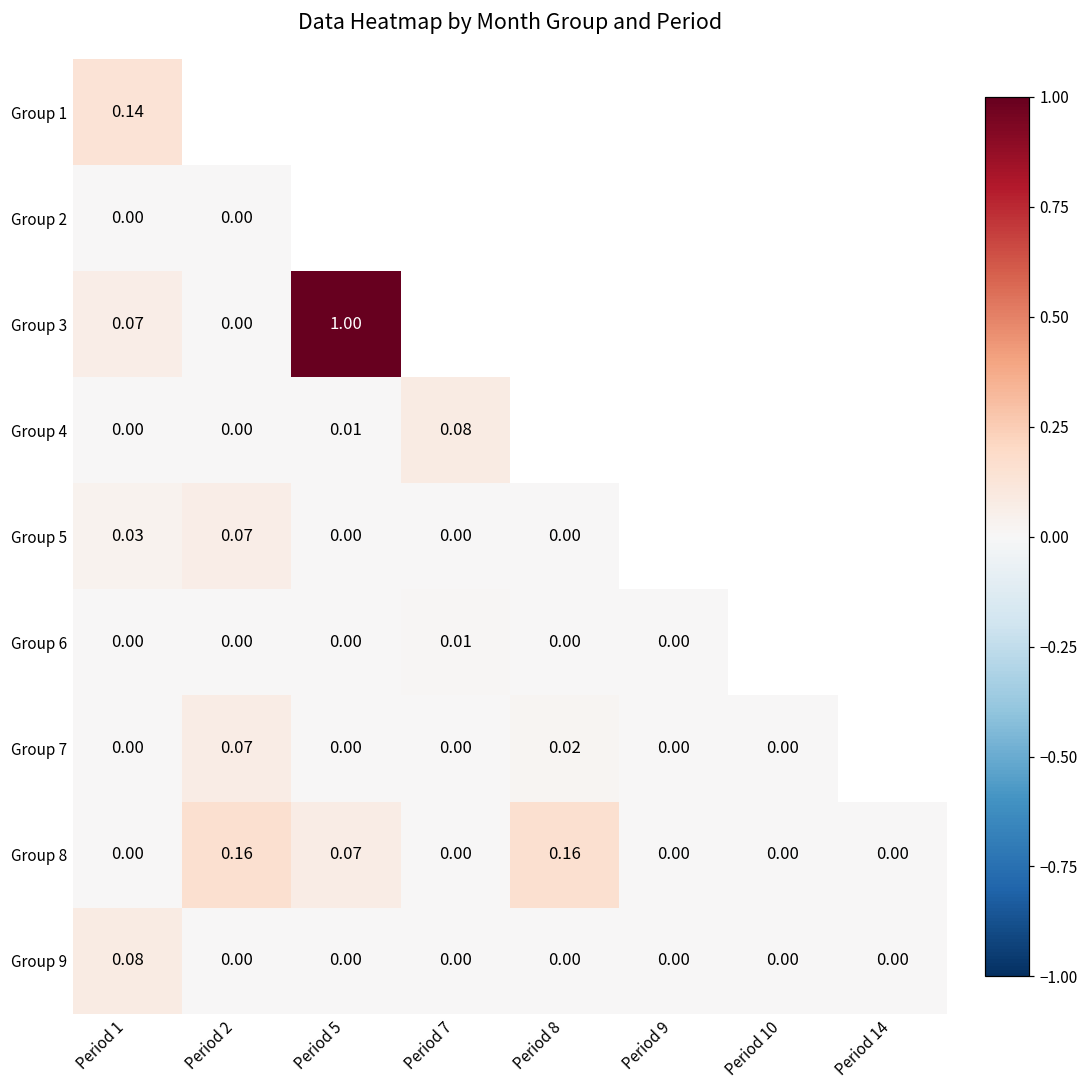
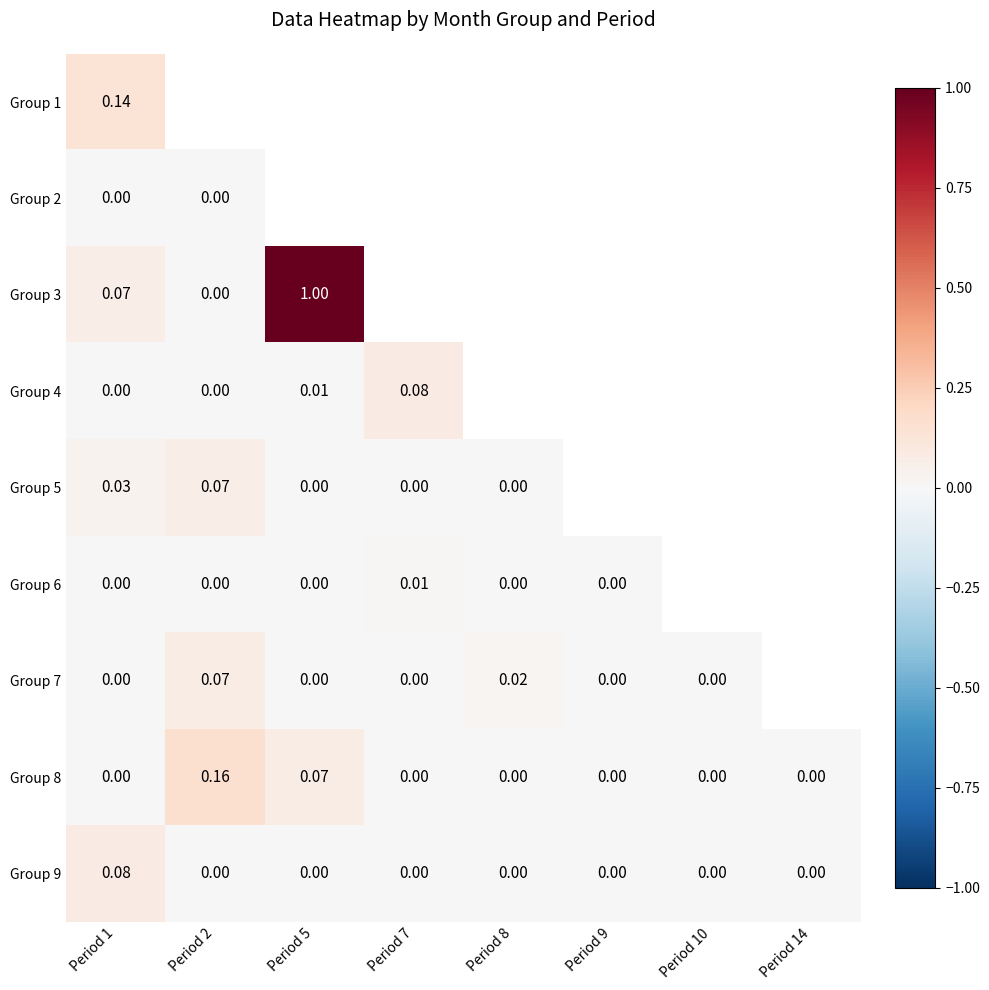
  {
    "Group 1": {
      "Period 1": 0.14
    },
    "Group 2": {
      "Period 1": 0.00,
      "Period 2": 0.00
    },
    "Group 3": {
      "Period 1": 0.07,
      "Period 2": 0.00,
      "Period 5": 1.00
    },
    "Group 4": {
      "Period 1": 0.00,
      "Period 2": 0.00,
      "Period 5": 0.01,
      "Period 7": 0.08
    },
    "Group 5": {
      "Period 1": 0.03,
      "Period 2": 0.07,
      "Period 5": 0.00,
      "Period 7": 0.00,
      "Period 8": 0.00
    },
    "Group 6": {
      "Period 1": 0.00,
      "Period 2": 0.00,
      "Period 5": 0.00,
      "Period 7": 0.01,
      "Period 8": 0.00,
      "Period 9": 0.00
    },
    "Group 7": {
      "Period 1": 0.00,
      "Period 2": 0.07,
      "Period 5": 0.00,
      "Period 7": 0.00,
      "Period 8": 0.02,
      "Period 9": 0.00,
      "Period 10": 0.00
    },
    "Group 8": {
      "Period 1": 0.00,
      "Period 2": 0.16,
      "Period 5": 0.07,
      "Period 7": 0.00,
-     "Period 8": 0.16,
+     "Period 8": 0.00,
      "Period 9": 0.00,
      "Period 10": 0.00,
      "Period 14": 0.00
    },
    "Group 9": {
      "Period 1": 0.08,
      "Period 2": 0.00,
      "Period 5": 0.00,
      "Period 7": 0.00,
      "Period 8": 0.00,
      "Period 9": 0.00,
      "Period 10": 0.00,
      "Period 14": 0.00
    }
  }
